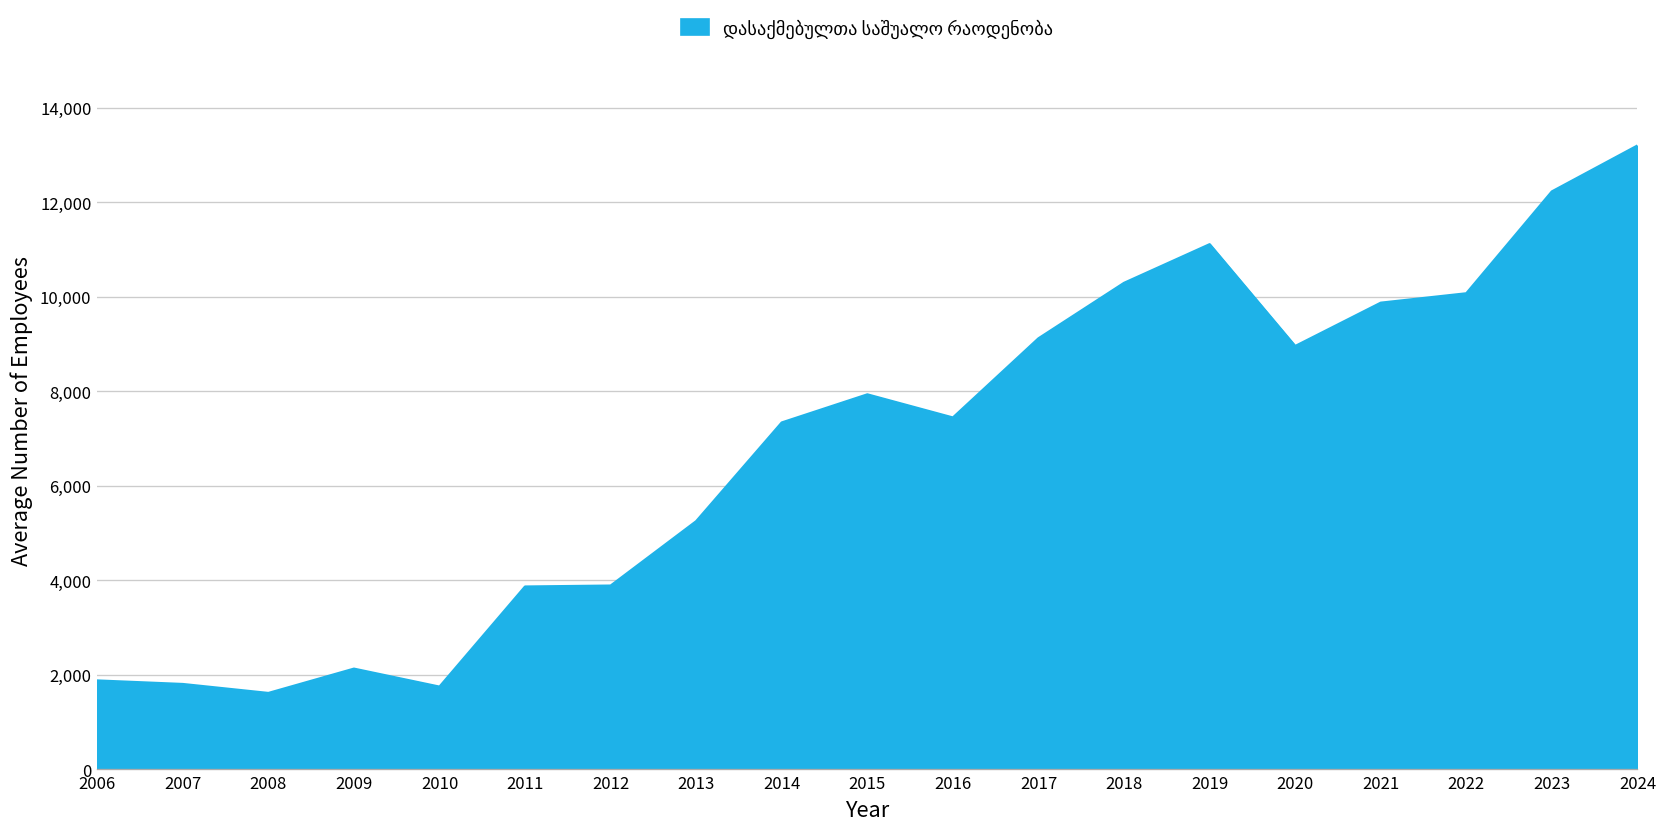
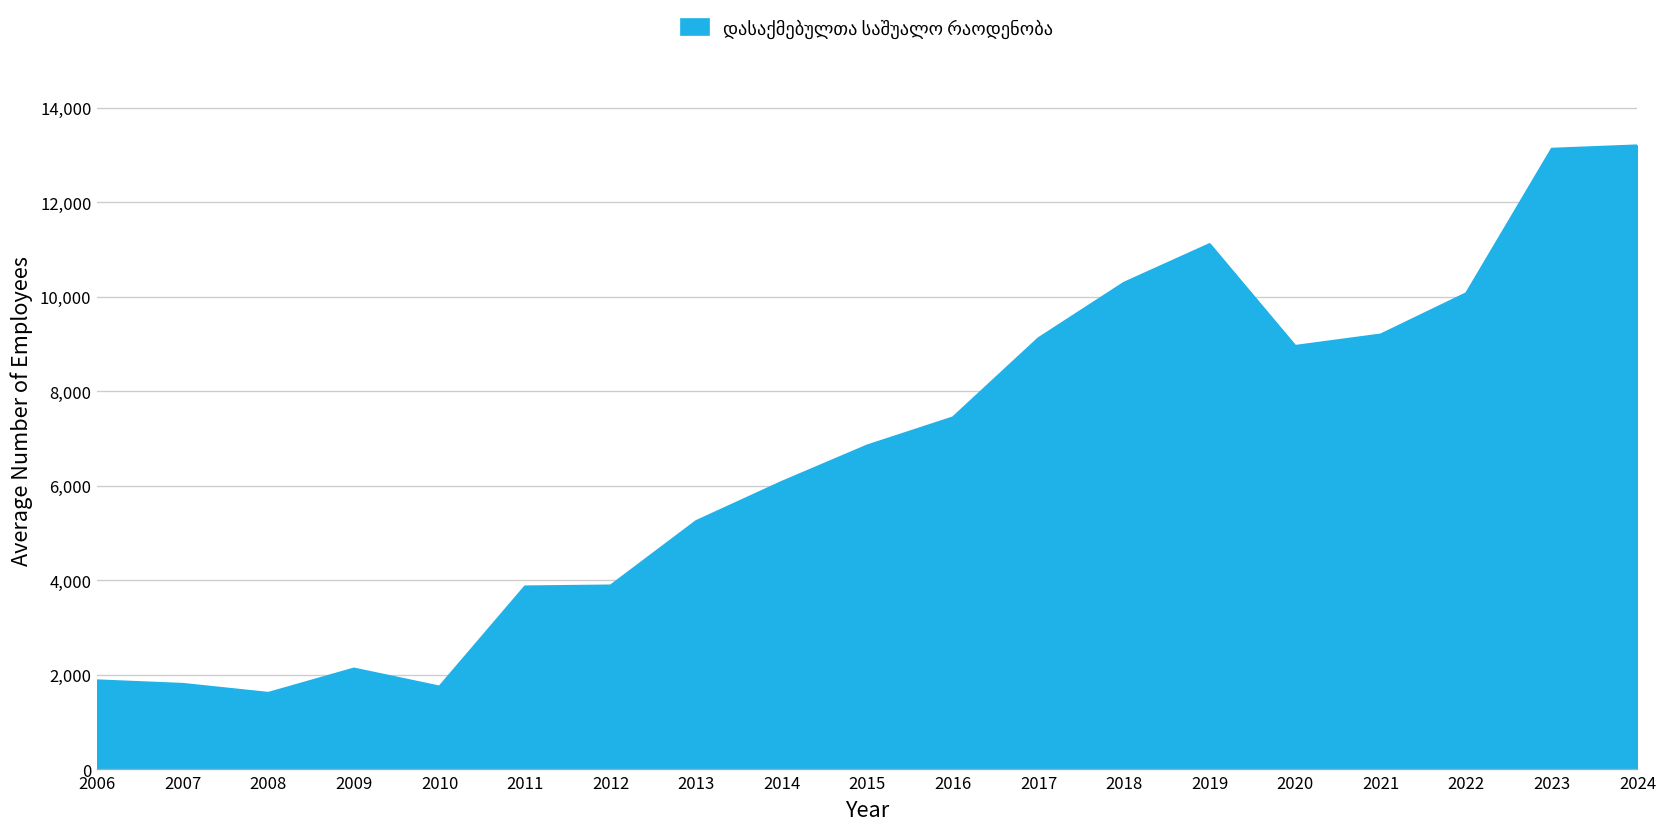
  {
    "2006": "1,900",
    "2007": "1,800",
    "2008": "1,600",
    "2009": "2,100",
    "2010": "1,700",
    "2011": "3,900",
    "2012": "3,900",
    "2013": "5,200",
-   "2014": "7,300",
-   "2015": "7,900",
+   "2014": "6,100",
+   "2015": "6,800",
    "2016": "7,400",
    "2017": "9,100",
    "2018": "10,300",
    "2019": "11,100",
    "2020": "9,000",
-   "2021": "9,900",
+   "2021": "9,200",
    "2022": "10,100",
-   "2023": "12,200",
+   "2023": "13,100",
    "2024": "13,200"
  }
